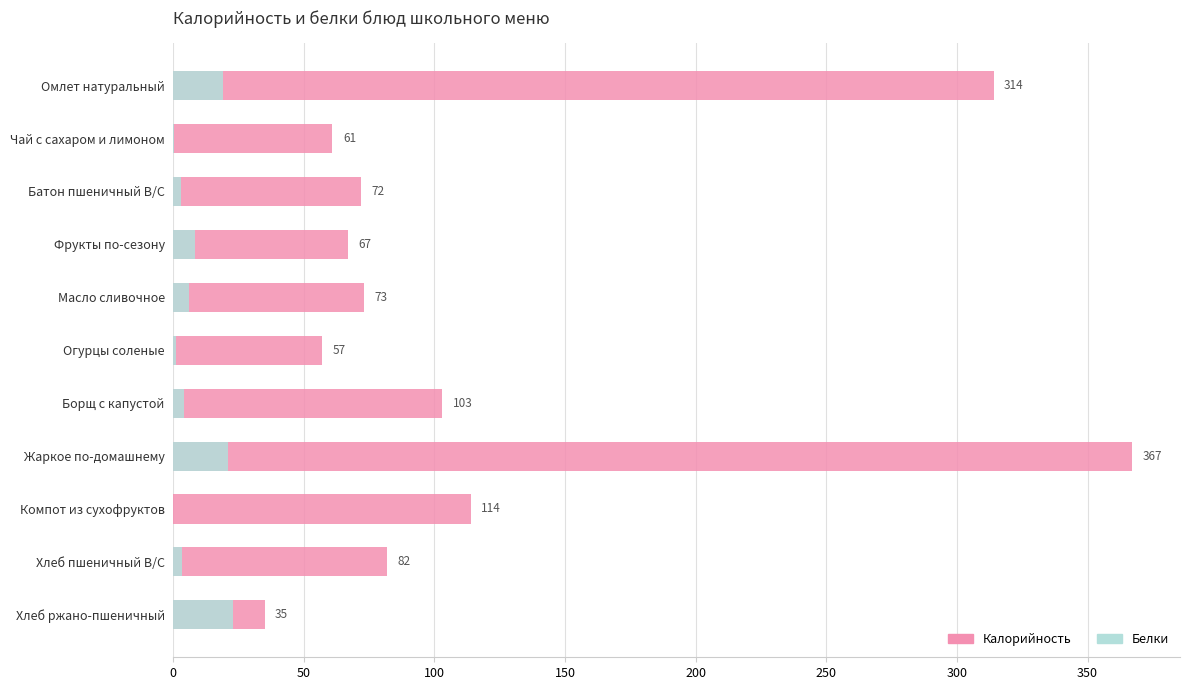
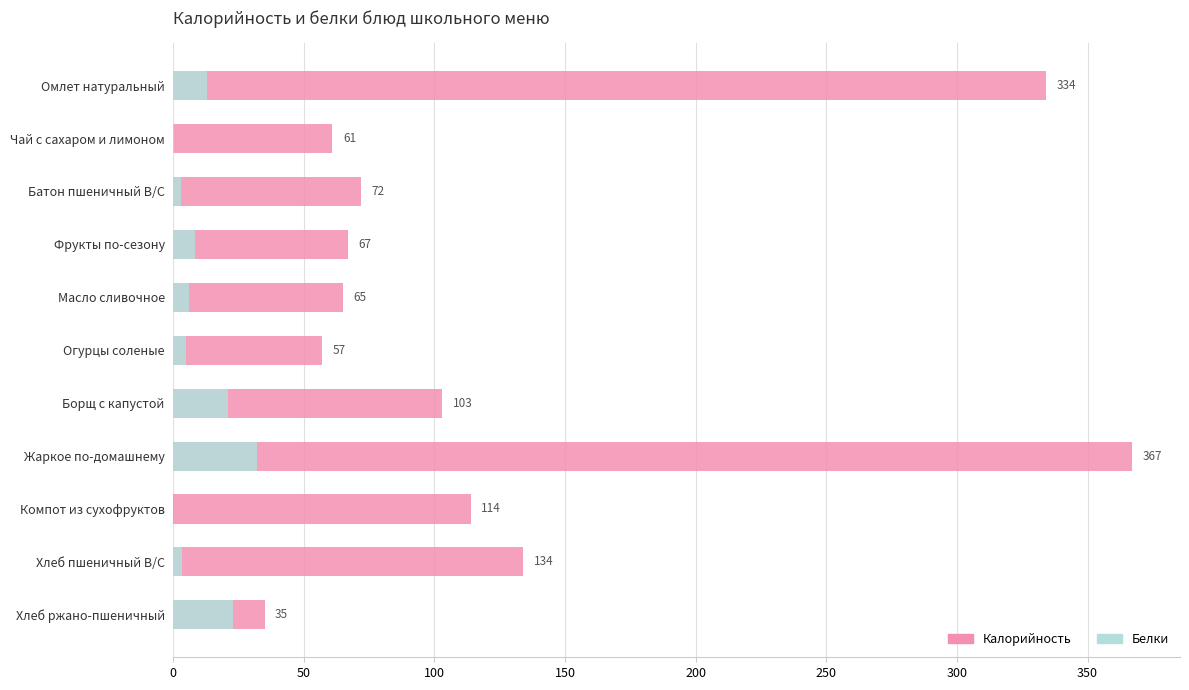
  {
    "Калорийность": {
-     "Омлет натуральный": 314,
+     "Омлет натуральный": 334,
      "Чай с сахаром и лимоном": 61,
      "Батон пшеничный В/С": 72,
      "Фрукты по-сезону": 67,
-     "Масло сливочное": 73,
+     "Масло сливочное": 65,
      "Огурцы соленые": 57,
      "Борщ с капустой": 103,
      "Жаркое по-домашнему": 367,
      "Компот из сухофруктов": 114,
-     "Хлеб пшеничный В/С": 82,
+     "Хлеб пшеничный В/С": 134,
      "Хлеб ржано-пшеничный": 35
    },
    "Белки": {
-     "Омлет натуральный": 19,
-     "Огурцы соленые": 1,
-     "Борщ с капустой": 4,
-     "Жаркое по-домашнему": 21,
+     "Омлет натуральный": 13,
+     "Огурцы соленые": 5,
+     "Борщ с капустой": 21,
+     "Жаркое по-домашнему": 32,
      "Компот из сухофруктов": 0
    }
  }
